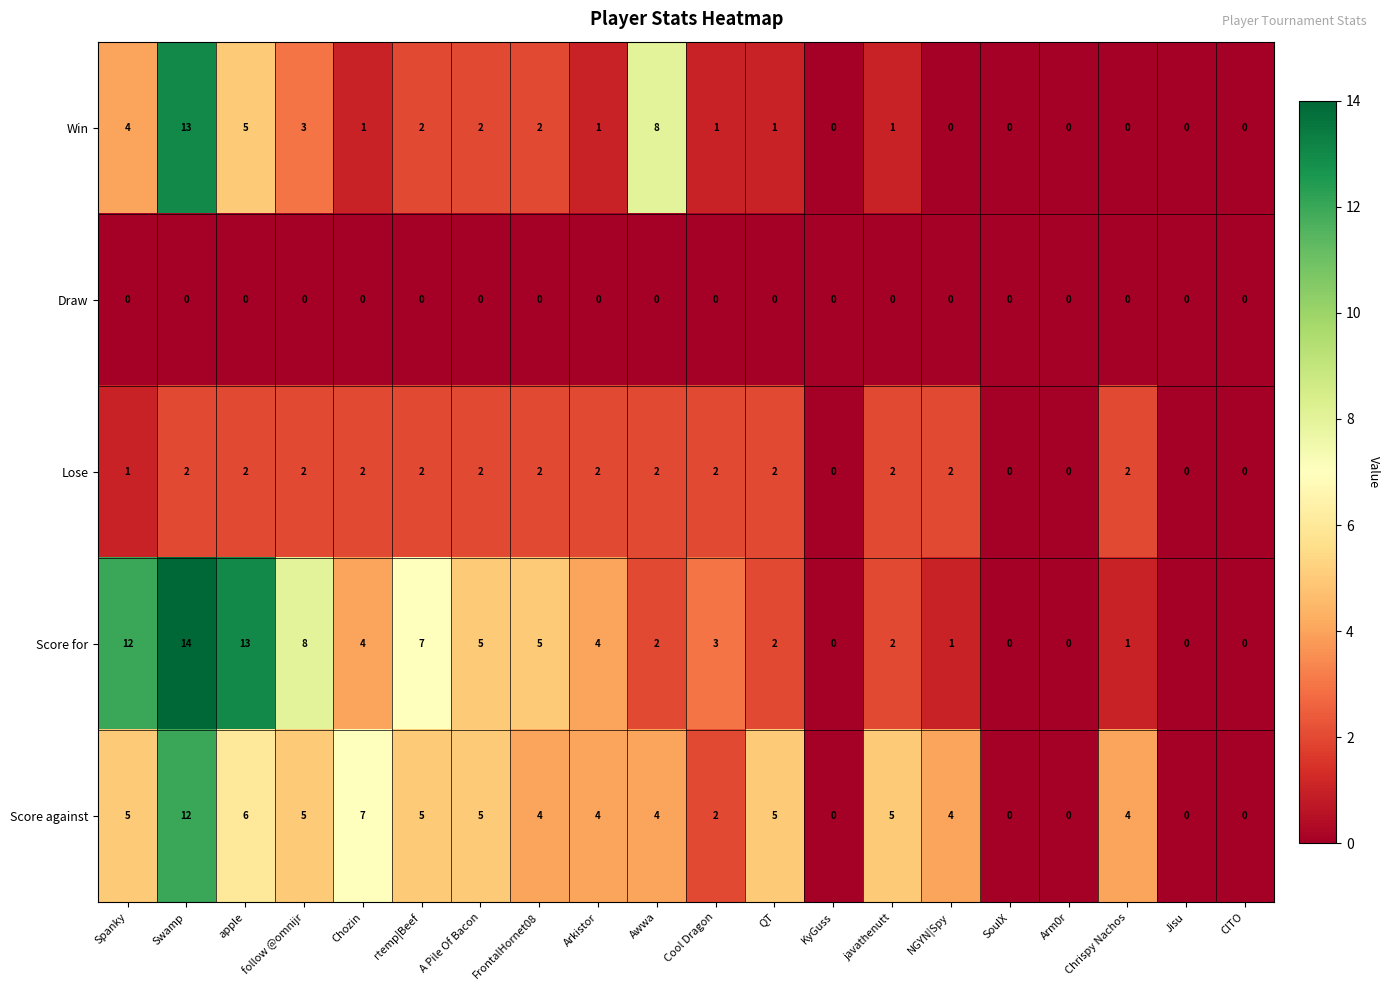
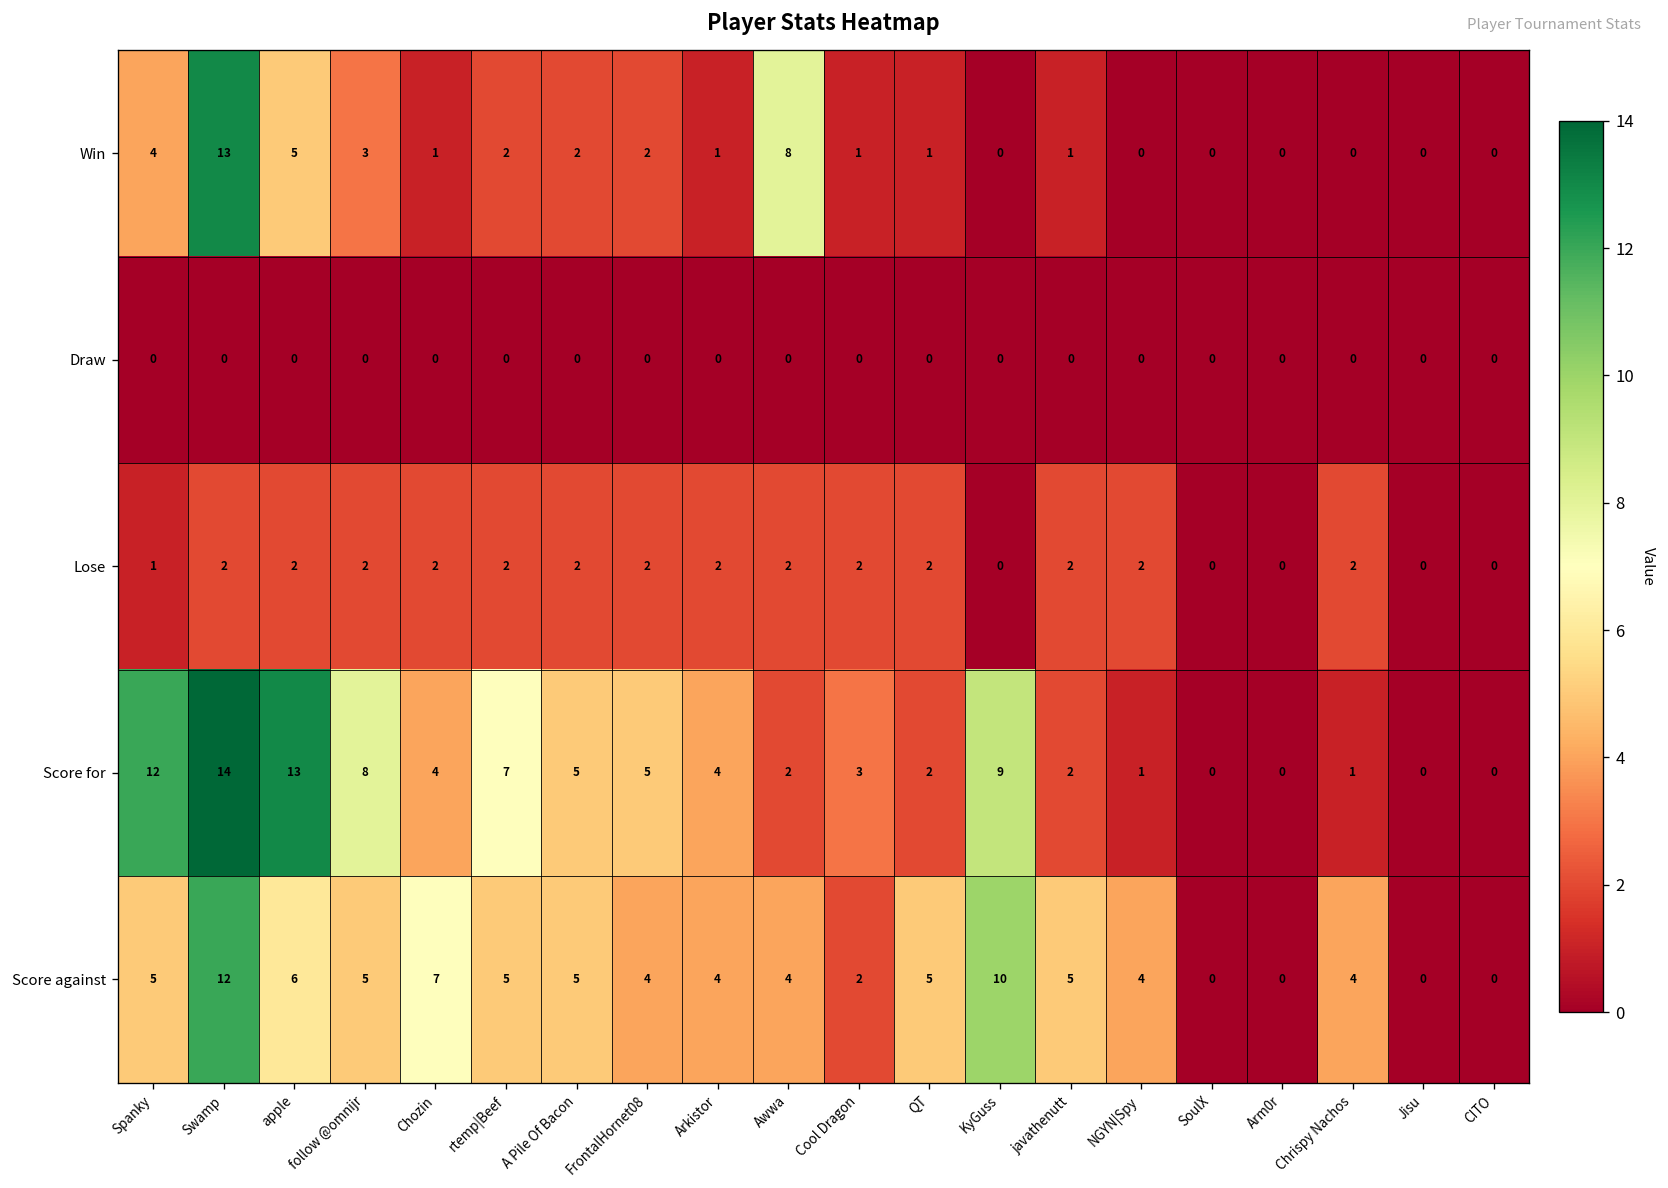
  {
    "Win": {
      "Spanky": 4,
      "Swamp": 13,
      "apple": 5,
      "follow @omnijr": 3,
      "Chozin": 1,
      "rtemp|Beef": 2,
      "A Pile Of Bacon": 2,
      "FrontalHornet08": 2,
      "Arkistor": 1,
      "Awwa": 8,
      "Cool Dragon": 1,
      "QT": 1,
      "KyGuss": 0,
      "javathenutt": 1,
      "NGYN|Spy": 0,
      "SoulX": 0,
      "Arm0r": 0,
      "Chrispy Nachos": 0,
      "Jisu": 0,
      "CITO": 0
    },
    "Draw": {
      "Spanky": 0,
      "Swamp": 0,
      "apple": 0,
      "follow @omnijr": 0,
      "Chozin": 0,
      "rtemp|Beef": 0,
      "A Pile Of Bacon": 0,
      "FrontalHornet08": 0,
      "Arkistor": 0,
      "Awwa": 0,
      "Cool Dragon": 0,
      "QT": 0,
      "KyGuss": 0,
      "javathenutt": 0,
      "NGYN|Spy": 0,
      "SoulX": 0,
      "Arm0r": 0,
      "Chrispy Nachos": 0,
      "Jisu": 0,
      "CITO": 0
    },
    "Lose": {
      "Spanky": 1,
      "Swamp": 2,
      "apple": 2,
      "follow @omnijr": 2,
      "Chozin": 2,
      "rtemp|Beef": 2,
      "A Pile Of Bacon": 2,
      "FrontalHornet08": 2,
      "Arkistor": 2,
      "Awwa": 2,
      "Cool Dragon": 2,
      "QT": 2,
      "KyGuss": 0,
      "javathenutt": 2,
      "NGYN|Spy": 2,
      "SoulX": 0,
      "Arm0r": 0,
      "Chrispy Nachos": 2,
      "Jisu": 0,
      "CITO": 0
    },
    "Score for": {
      "Spanky": 12,
      "Swamp": 14,
      "apple": 13,
      "follow @omnijr": 8,
      "Chozin": 4,
      "rtemp|Beef": 7,
      "A Pile Of Bacon": 5,
      "FrontalHornet08": 5,
      "Arkistor": 4,
      "Awwa": 2,
      "Cool Dragon": 3,
      "QT": 2,
-     "KyGuss": 0,
+     "KyGuss": 9,
      "javathenutt": 2,
      "NGYN|Spy": 1,
      "SoulX": 0,
      "Arm0r": 0,
      "Chrispy Nachos": 1,
      "Jisu": 0,
      "CITO": 0
    },
    "Score against": {
      "Spanky": 5,
      "Swamp": 12,
      "apple": 6,
      "follow @omnijr": 5,
      "Chozin": 7,
      "rtemp|Beef": 5,
      "A Pile Of Bacon": 5,
      "FrontalHornet08": 4,
      "Arkistor": 4,
      "Awwa": 4,
      "Cool Dragon": 2,
      "QT": 5,
-     "KyGuss": 0,
+     "KyGuss": 10,
      "javathenutt": 5,
      "NGYN|Spy": 4,
      "SoulX": 0,
      "Arm0r": 0,
      "Chrispy Nachos": 4,
      "Jisu": 0,
      "CITO": 0
    }
  }
